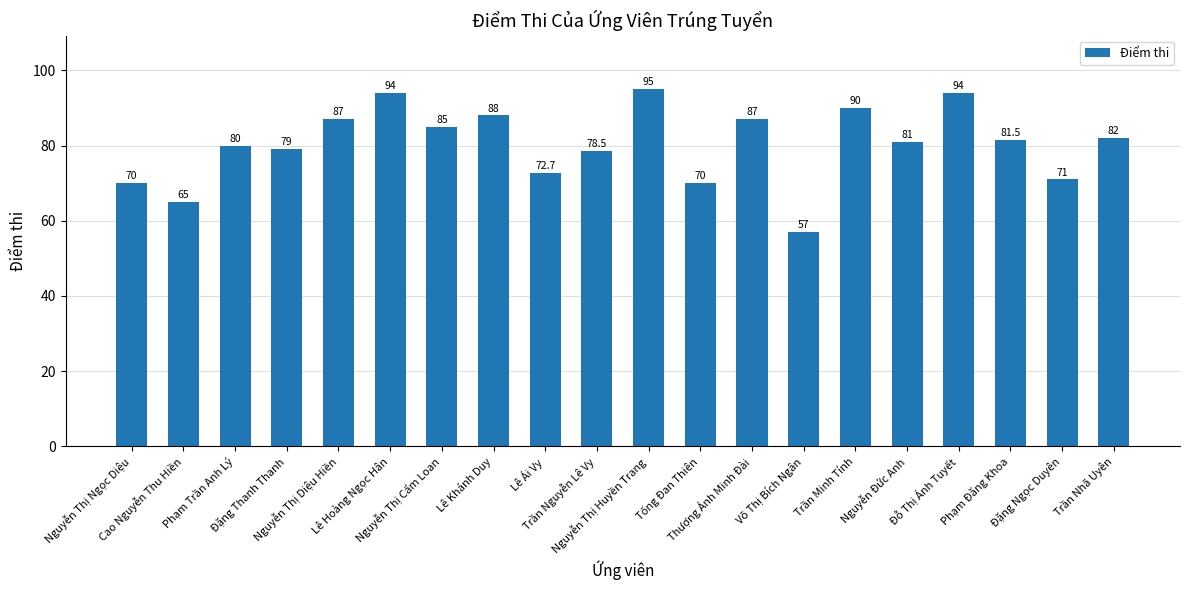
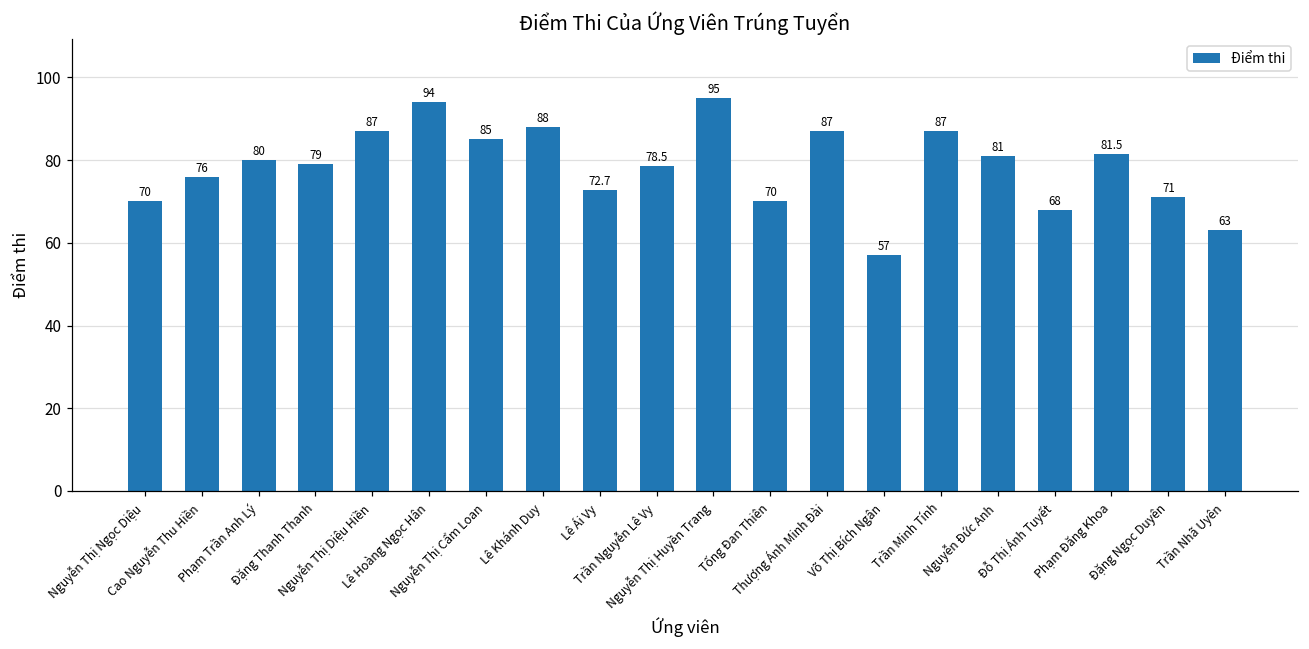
  {
    "Nguyễn Thị Ngọc Diệu": 70,
-   "Cao Nguyễn Thu Hiền": 65,
+   "Cao Nguyễn Thu Hiền": 76,
    "Phạm Trần Anh Lý": 80,
    "Đặng Thanh Thanh": 79,
    "Nguyễn Thị Diệu Hiền": 87,
    "Lê Hoàng Ngọc Hân": 94,
    "Nguyễn Thị Cẩm Loan": 85,
    "Lê Khánh Duy": 88,
    "Lê Ái Vy": 72.7,
    "Trần Nguyễn Lê Vy": 78.5,
    "Nguyễn Thị Huyền Trang": 95,
    "Tống Đan Thiên": 70,
    "Thượng Ánh Minh Đài": 87,
    "Võ Thị Bích Ngân": 57,
-   "Trần Minh Tính": 90,
+   "Trần Minh Tính": 87,
    "Nguyễn Đức Anh": 81,
-   "Đỗ Thị Ánh Tuyết": 94,
+   "Đỗ Thị Ánh Tuyết": 68,
    "Phạm Đăng Khoa": 81.5,
    "Đặng Ngọc Duyên": 71,
-   "Trần Nhã Uyên": 82
+   "Trần Nhã Uyên": 63
  }
